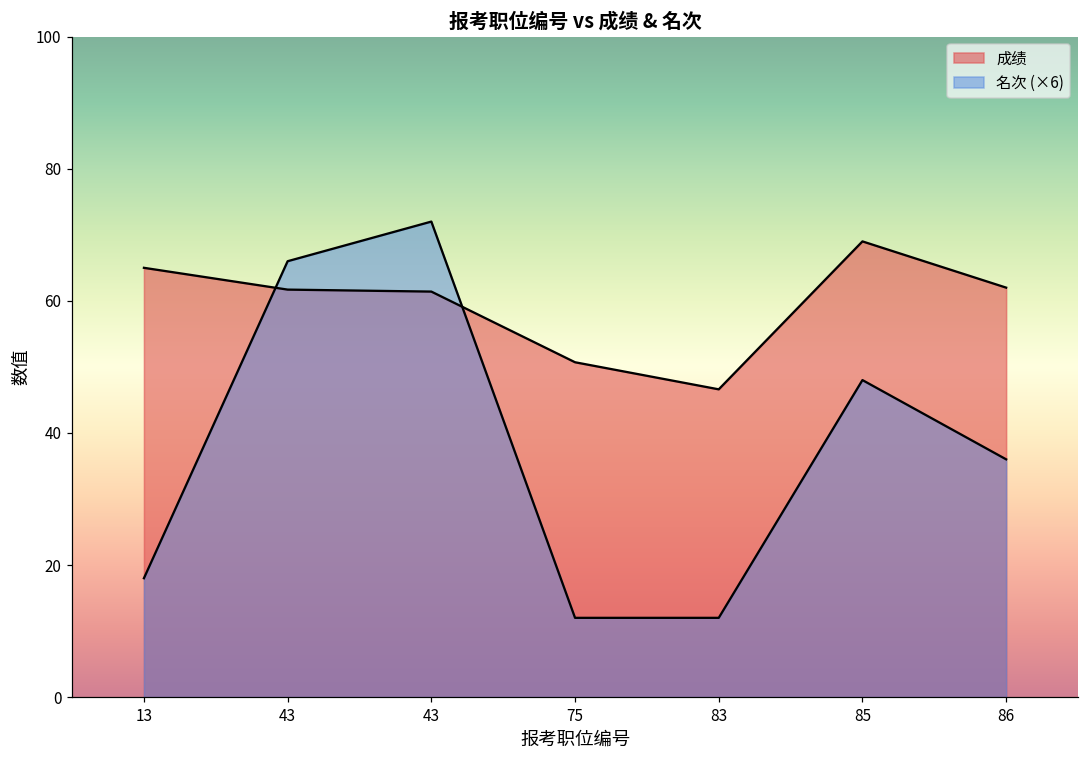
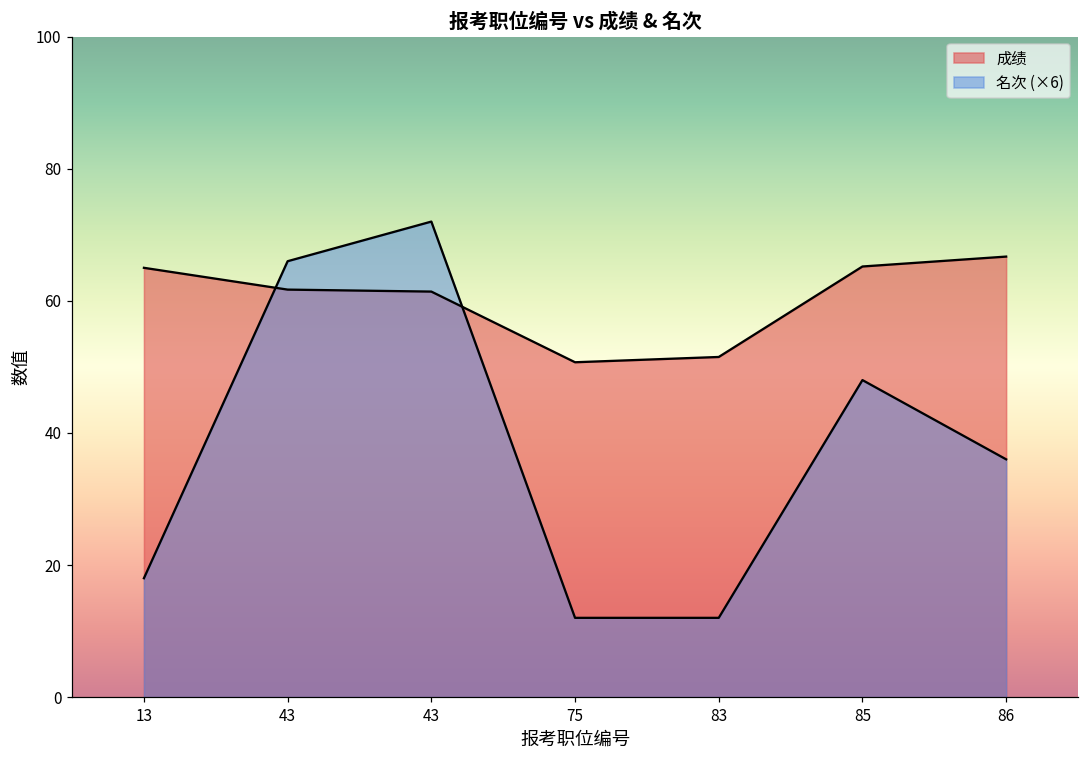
  {
    "成绩": {
      "13": 65,
      "75": 51,
-     "83": 47,
-     "85": 69,
-     "86": 62
+     "83": 52,
+     "85": 65,
+     "86": 67
    },
    "名次 (×6)": {
      "13": 18,
      "75": 12,
      "83": 12,
      "85": 48,
      "86": 36
    }
  }
